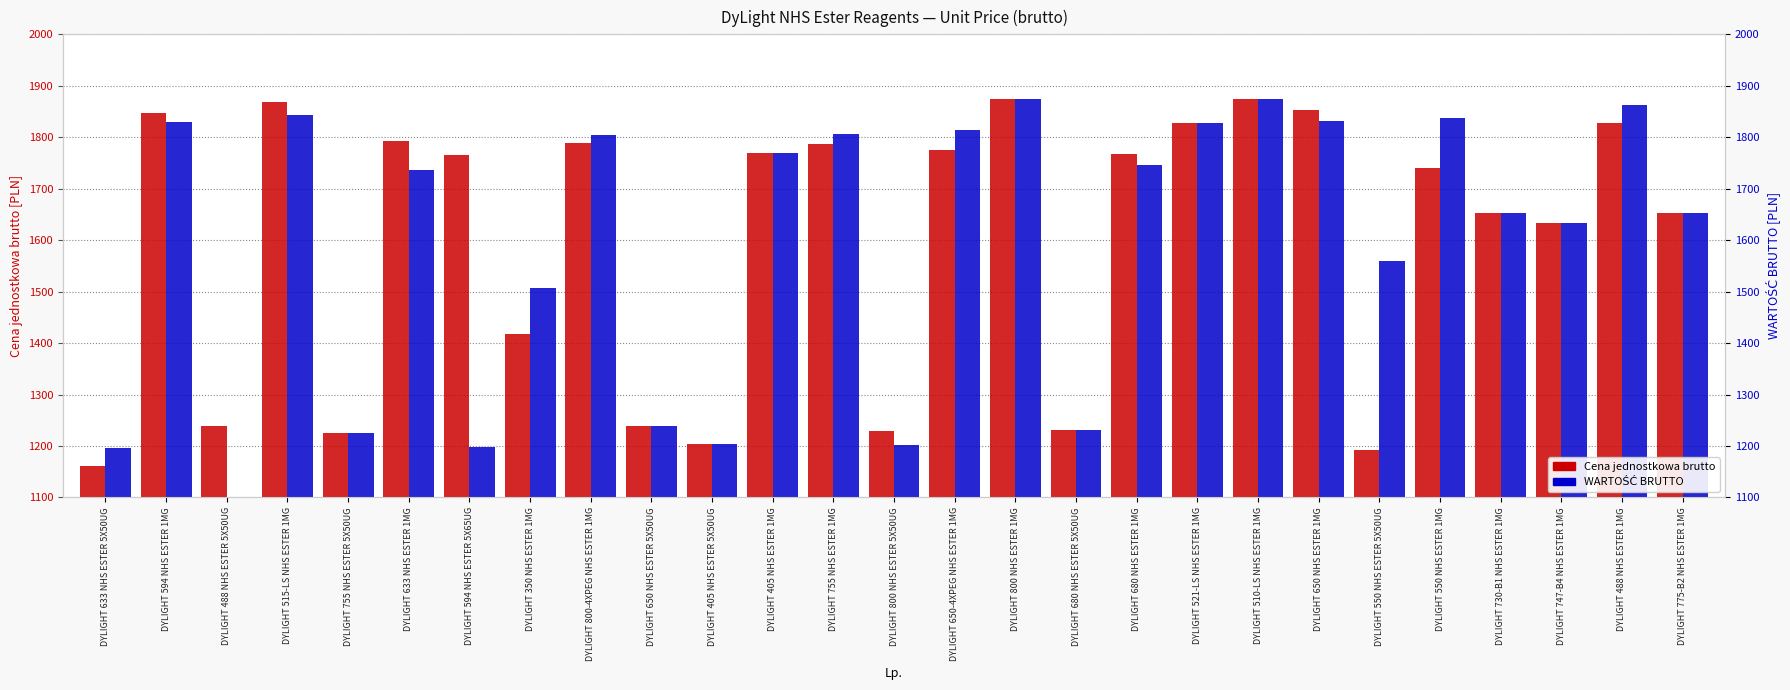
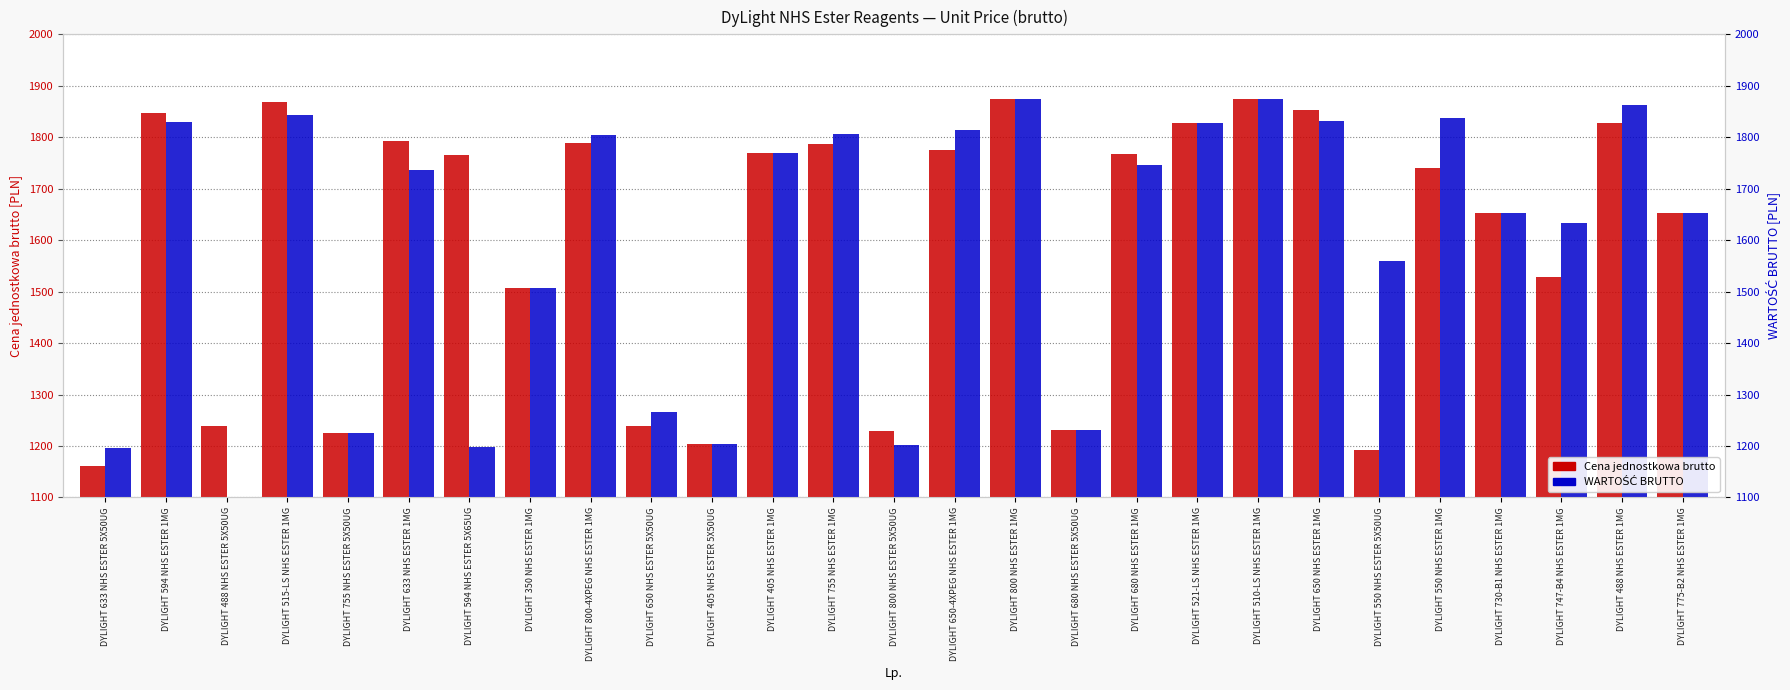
  {
    "Cena jednostkowa brutto": {
      "DYLIGHT 633 NHS ESTER 5X50UG": 1160,
      "DYLIGHT 594 NHS ESTER 1MG": 1850,
      "DYLIGHT 488 NHS ESTER 5X50UG": 1240,
      "DYLIGHT 515-LS NHS ESTER 1MG": 1870,
      "DYLIGHT 755 NHS ESTER 5X50UG": 1220,
      "DYLIGHT 633 NHS ESTER 1MG": 1790,
      "DYLIGHT 594 NHS ESTER 5X65UG": 1770,
-     "DYLIGHT 350 NHS ESTER 1MG": 1420,
+     "DYLIGHT 350 NHS ESTER 1MG": 1510,
      "DYLIGHT 800-4XPEG NHS ESTER 1MG": 1790,
      "DYLIGHT 650 NHS ESTER 5X50UG": 1240,
      "DYLIGHT 405 NHS ESTER 5X50UG": 1200,
      "DYLIGHT 405 NHS ESTER 1MG": 1770,
      "DYLIGHT 755 NHS ESTER 1MG": 1790,
      "DYLIGHT 800 NHS ESTER 5X50UG": 1230,
      "DYLIGHT 650-4XPEG NHS ESTER 1MG": 1770,
      "DYLIGHT 800 NHS ESTER 1MG": 1870,
      "DYLIGHT 680 NHS ESTER 5X50UG": 1230,
      "DYLIGHT 680 NHS ESTER 1MG": 1770,
      "DYLIGHT 521-LS NHS ESTER 1MG": 1830,
      "DYLIGHT 510-LS NHS ESTER 1MG": 1870,
      "DYLIGHT 650 NHS ESTER 1MG": 1850,
      "DYLIGHT 550 NHS ESTER 5X50UG": 1190,
      "DYLIGHT 550 NHS ESTER 1MG": 1740,
      "DYLIGHT 730-B1 NHS ESTER 1MG": 1650,
-     "DYLIGHT 747-B4 NHS ESTER 1MG": 1630,
+     "DYLIGHT 747-B4 NHS ESTER 1MG": 1530,
      "DYLIGHT 488 NHS ESTER 1MG": 1830,
      "DYLIGHT 775-B2 NHS ESTER 1MG": 1650
    },
    "WARTOŚĆ BRUTTO": {
      "DYLIGHT 633 NHS ESTER 5X50UG": 1200,
      "DYLIGHT 594 NHS ESTER 1MG": 1830,
      "DYLIGHT 515-LS NHS ESTER 1MG": 1840,
      "DYLIGHT 755 NHS ESTER 5X50UG": 1220,
      "DYLIGHT 633 NHS ESTER 1MG": 1740,
      "DYLIGHT 594 NHS ESTER 5X65UG": 1200,
      "DYLIGHT 350 NHS ESTER 1MG": 1510,
      "DYLIGHT 800-4XPEG NHS ESTER 1MG": 1800,
-     "DYLIGHT 650 NHS ESTER 5X50UG": 1240,
+     "DYLIGHT 650 NHS ESTER 5X50UG": 1270,
      "DYLIGHT 405 NHS ESTER 5X50UG": 1200,
      "DYLIGHT 405 NHS ESTER 1MG": 1770,
      "DYLIGHT 755 NHS ESTER 1MG": 1810,
      "DYLIGHT 800 NHS ESTER 5X50UG": 1200,
      "DYLIGHT 650-4XPEG NHS ESTER 1MG": 1810,
      "DYLIGHT 800 NHS ESTER 1MG": 1870,
      "DYLIGHT 680 NHS ESTER 5X50UG": 1230,
      "DYLIGHT 680 NHS ESTER 1MG": 1750,
      "DYLIGHT 521-LS NHS ESTER 1MG": 1830,
      "DYLIGHT 510-LS NHS ESTER 1MG": 1870,
      "DYLIGHT 650 NHS ESTER 1MG": 1830,
      "DYLIGHT 550 NHS ESTER 5X50UG": 1560,
      "DYLIGHT 550 NHS ESTER 1MG": 1840,
      "DYLIGHT 730-B1 NHS ESTER 1MG": 1650,
      "DYLIGHT 747-B4 NHS ESTER 1MG": 1630,
      "DYLIGHT 488 NHS ESTER 1MG": 1860,
      "DYLIGHT 775-B2 NHS ESTER 1MG": 1650
    }
  }
